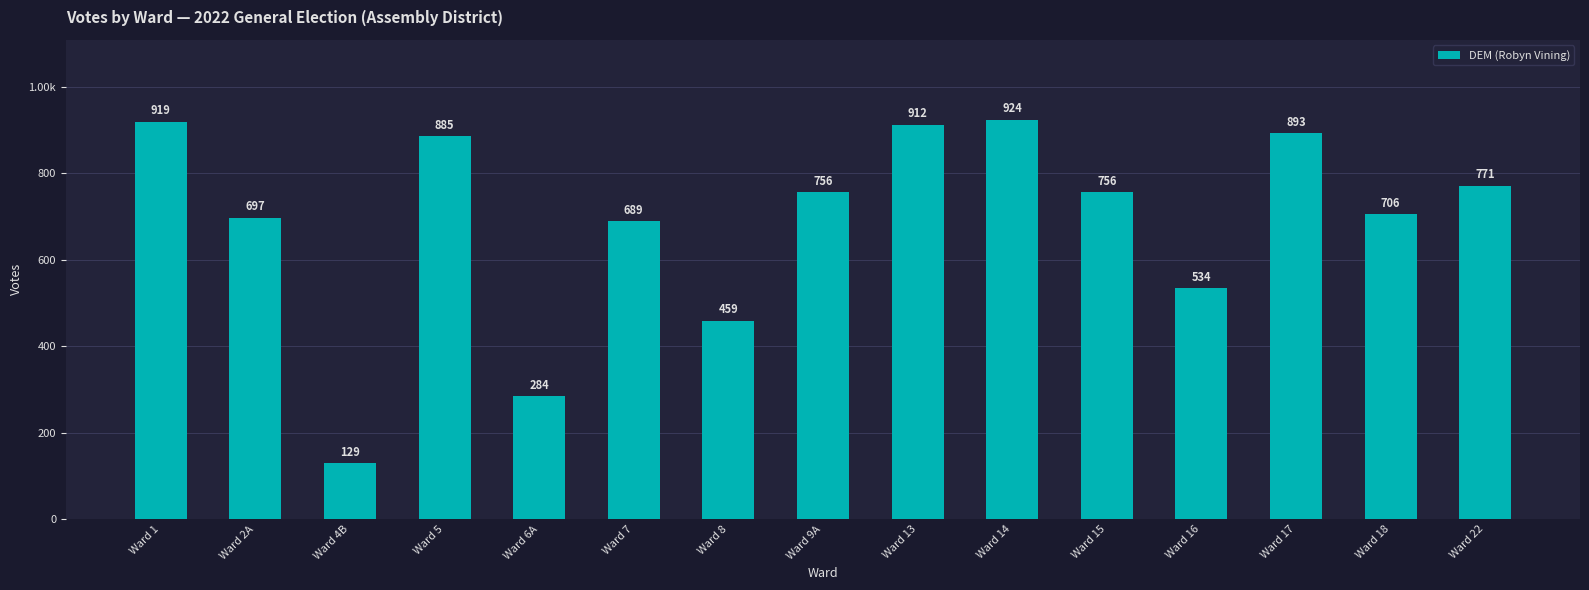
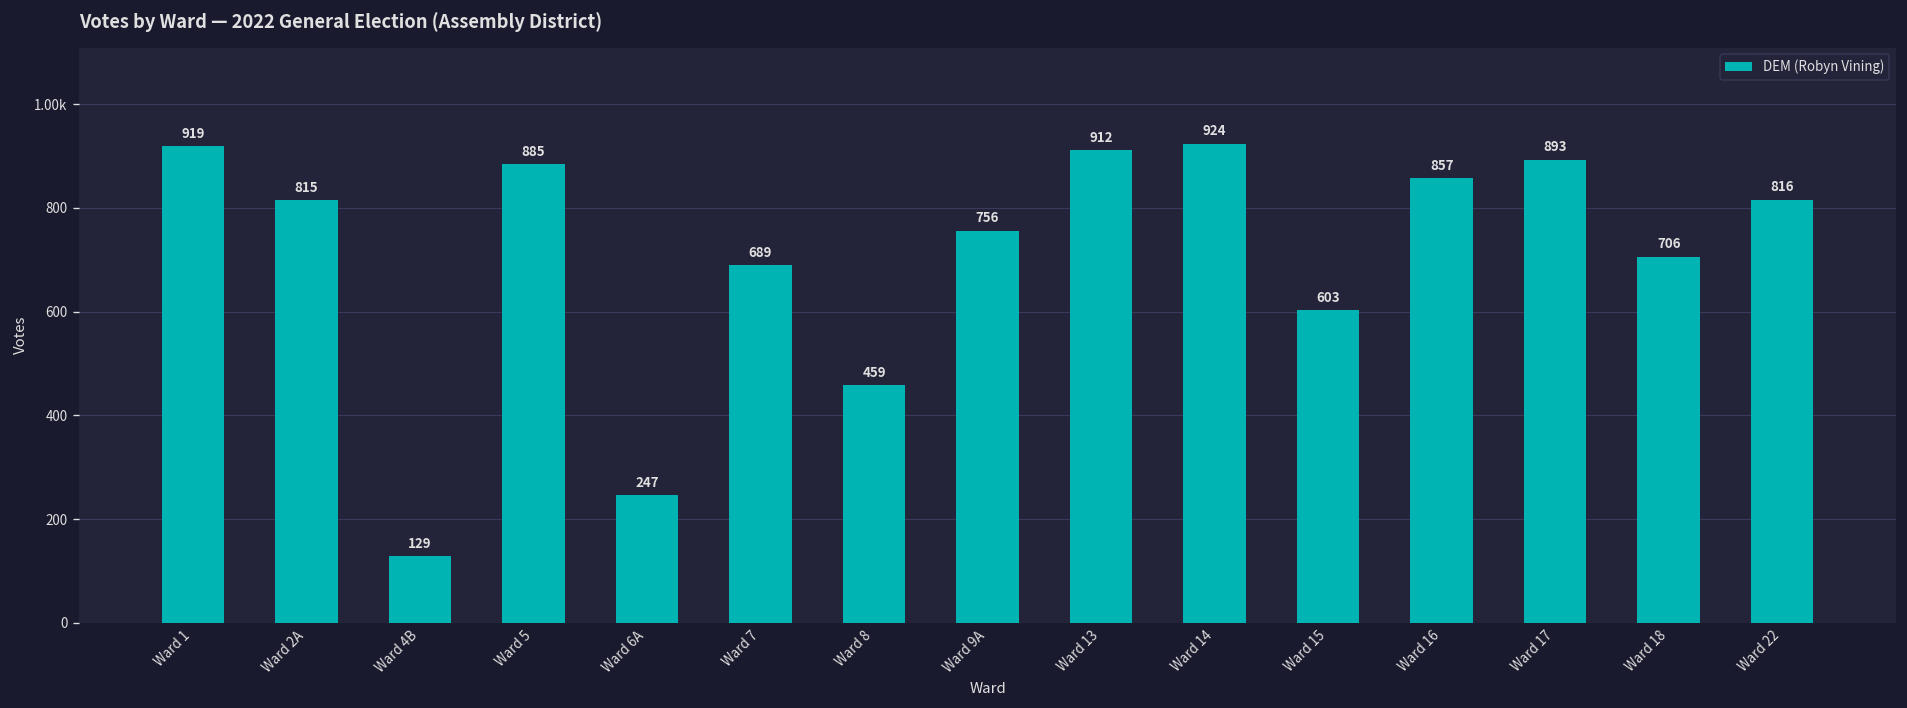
  {
    "Ward 1": 919,
-   "Ward 2A": 697,
+   "Ward 2A": 815,
    "Ward 4B": 129,
    "Ward 5": 885,
-   "Ward 6A": 284,
+   "Ward 6A": 247,
    "Ward 7": 689,
    "Ward 8": 459,
    "Ward 9A": 756,
    "Ward 13": 912,
    "Ward 14": 924,
-   "Ward 15": 756,
-   "Ward 16": 534,
+   "Ward 15": 603,
+   "Ward 16": 857,
    "Ward 17": 893,
    "Ward 18": 706,
-   "Ward 22": 771
+   "Ward 22": 816
  }
